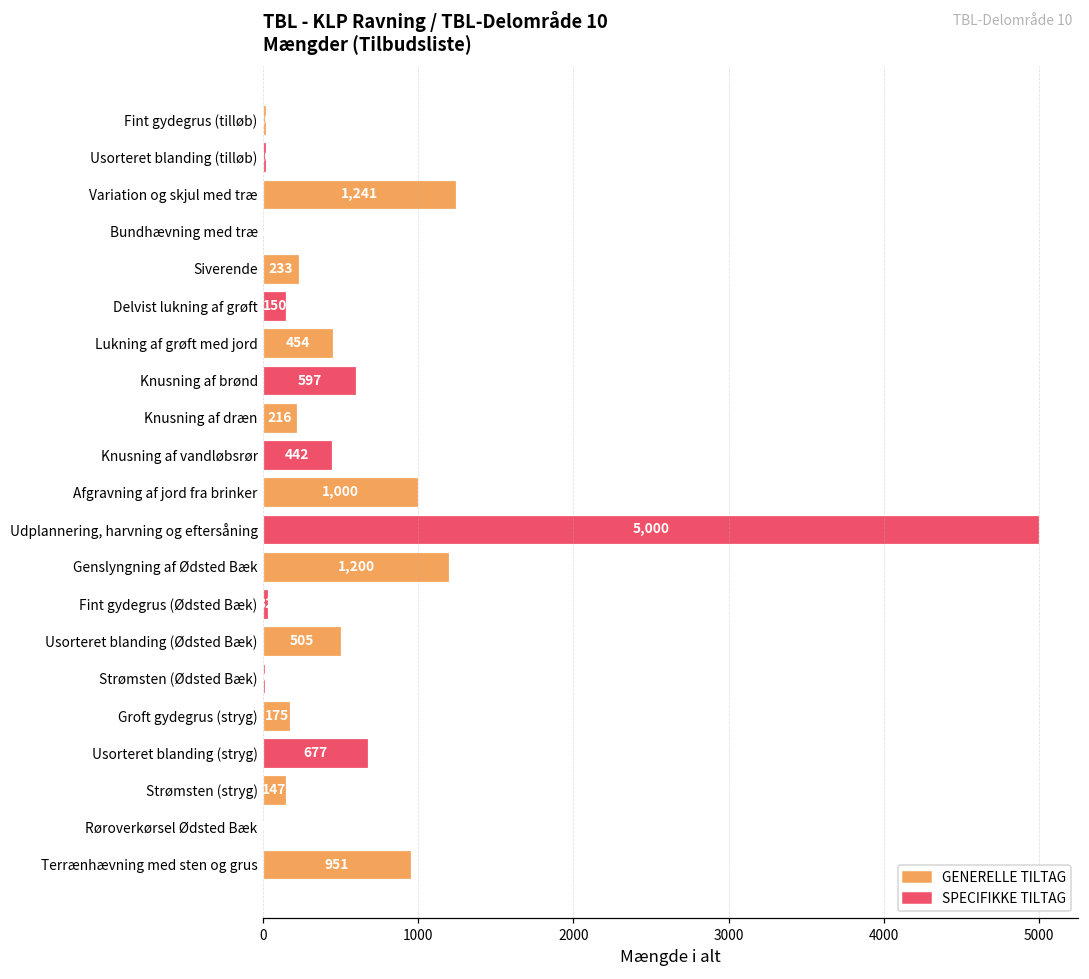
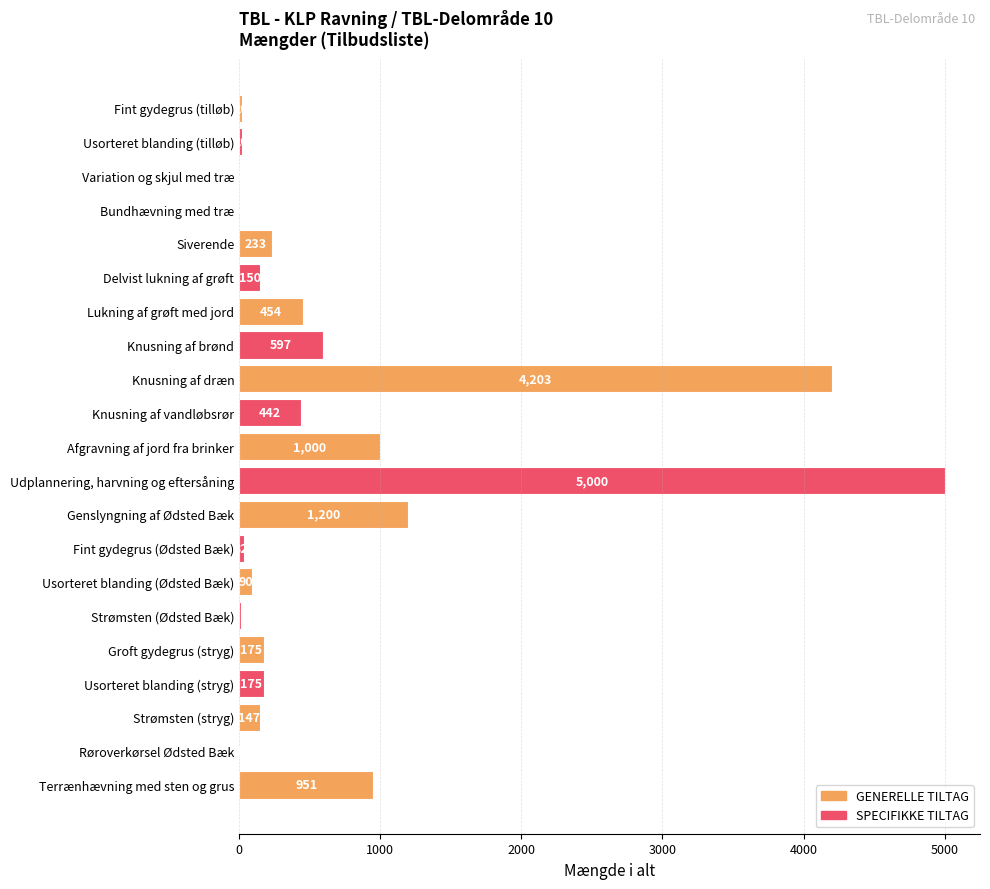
  {
-   "Variation og skjul med træ": "1240",
+   "Variation og skjul med træ": "0",
    "Siverende": "233",
    "Delvist lukning af grøft": "150",
    "Lukning af grøft med jord": "454",
    "Knusning af brønd": "597",
-   "Knusning af dræn": "216",
+   "Knusning af dræn": "4,203",
    "Knusning af vandløbsrør": "442",
    "Afgravning af jord fra brinker": "1,000",
    "Udplannering, harvning og eftersåning": "5,000",
    "Genslyngning af Ødsted Bæk": "1,200",
-   "Usorteret blanding (Ødsted Bæk)": "505",
+   "Usorteret blanding (Ødsted Bæk)": "90",
    "Groft gydegrus (stryg)": "175",
-   "Usorteret blanding (stryg)": "677",
+   "Usorteret blanding (stryg)": "175",
    "Strømsten (stryg)": "147",
    "Terrænhævning med sten og grus": "951"
  }
